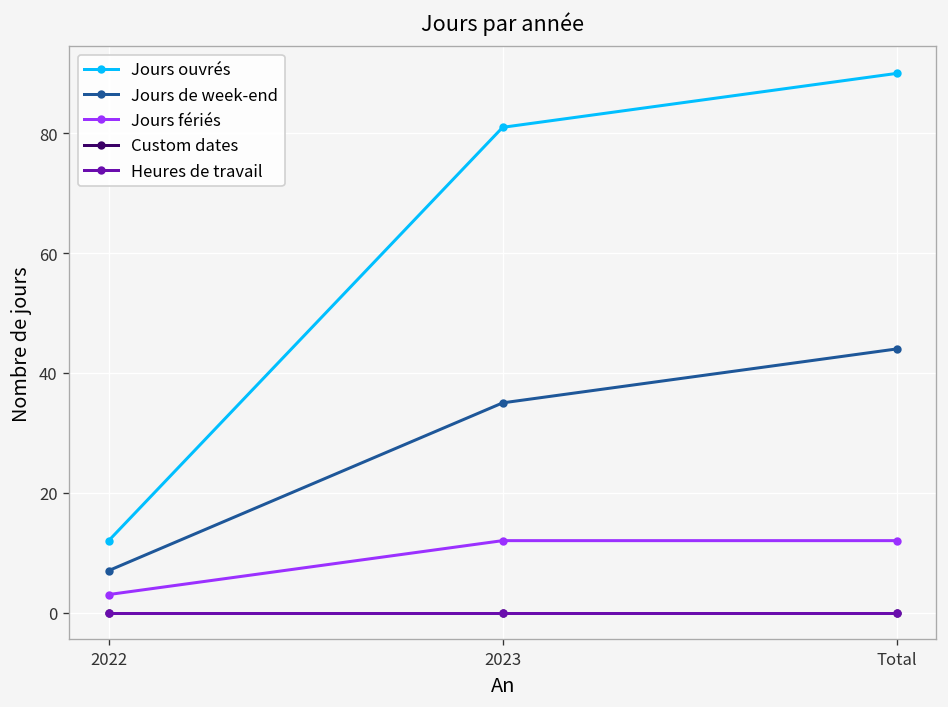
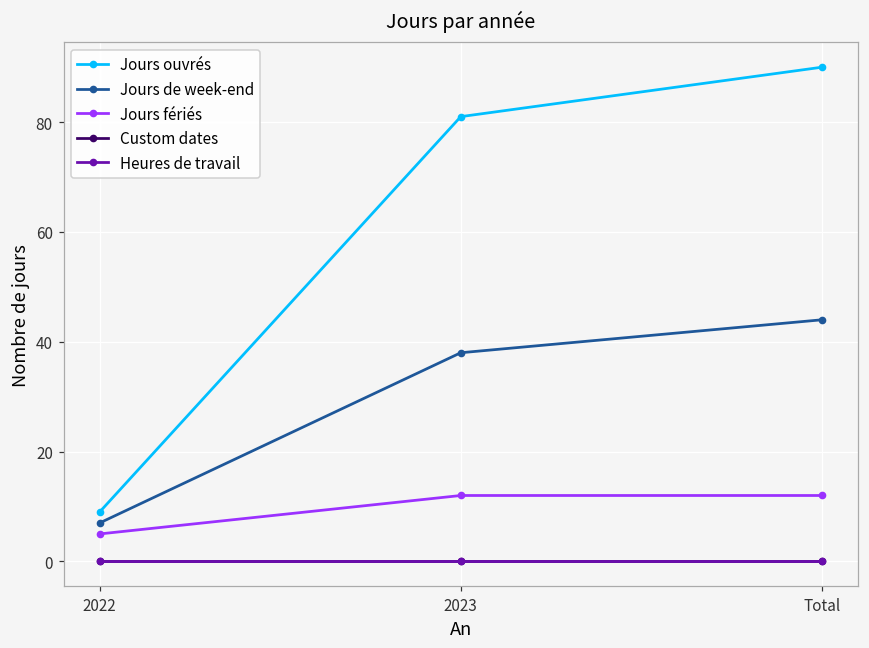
  {
    "Jours ouvrés": {
-     "2022": 12,
+     "2022": 9,
      "2023": 81,
      "Total": 90
    },
    "Jours de week-end": {
      "2022": 7,
-     "2023": 35,
+     "2023": 38,
      "Total": 44
    },
    "Jours fériés": {
-     "2022": 3,
+     "2022": 5,
      "2023": 12,
      "Total": 12
    },
    "Heures de travail": {
      "2022": 0,
      "2023": 0,
      "Total": 0
    }
  }
